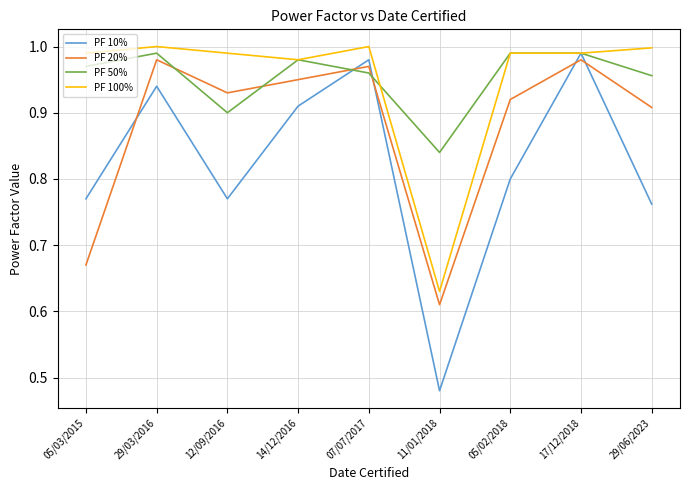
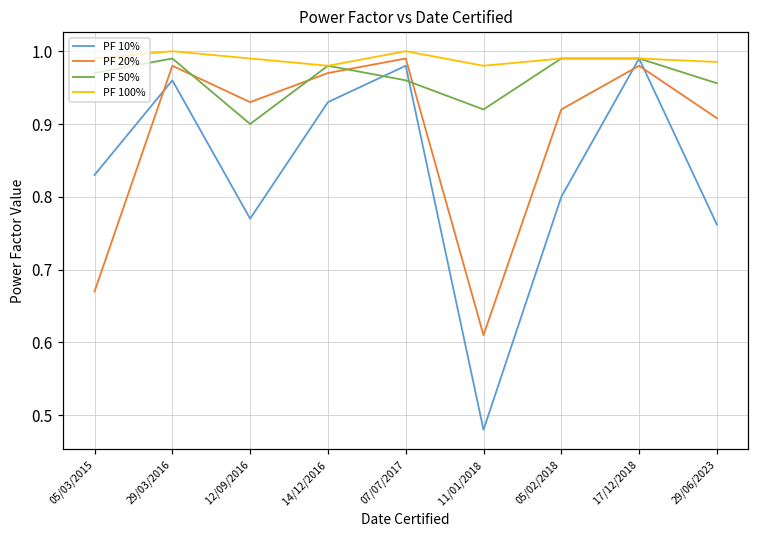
  {
    "PF 10%": {
-     "05/03/2015": 0.77,
-     "29/03/2016": 0.94,
+     "05/03/2015": 0.83,
+     "29/03/2016": 0.96,
      "12/09/2016": 0.77,
-     "14/12/2016": 0.91,
+     "14/12/2016": 0.93,
      "07/07/2017": 0.98,
      "11/01/2018": 0.48,
      "05/02/2018": 0.80,
      "29/06/2023": 0.76
    },
    "PF 20%": {
      "05/03/2015": 0.67,
      "29/03/2016": 0.98,
      "12/09/2016": 0.93,
-     "14/12/2016": 0.95,
-     "07/07/2017": 0.97,
+     "14/12/2016": 0.97,
+     "07/07/2017": 0.99,
      "11/01/2018": 0.61,
      "05/02/2018": 0.92,
      "17/12/2018": 0.98,
      "29/06/2023": 0.91
    },
    "PF 50%": {
      "29/03/2016": 0.99,
      "12/09/2016": 0.90,
      "07/07/2017": 0.96,
-     "11/01/2018": 0.84,
+     "11/01/2018": 0.92,
      "29/06/2023": 0.96
    },
    "PF 100%": {
      "29/03/2016": 1.00,
      "12/09/2016": 0.99,
      "07/07/2017": 1.00,
-     "11/01/2018": 0.63,
-     "29/06/2023": 1.00
+     "11/01/2018": 0.98,
+     "29/06/2023": 0.99
    }
  }
